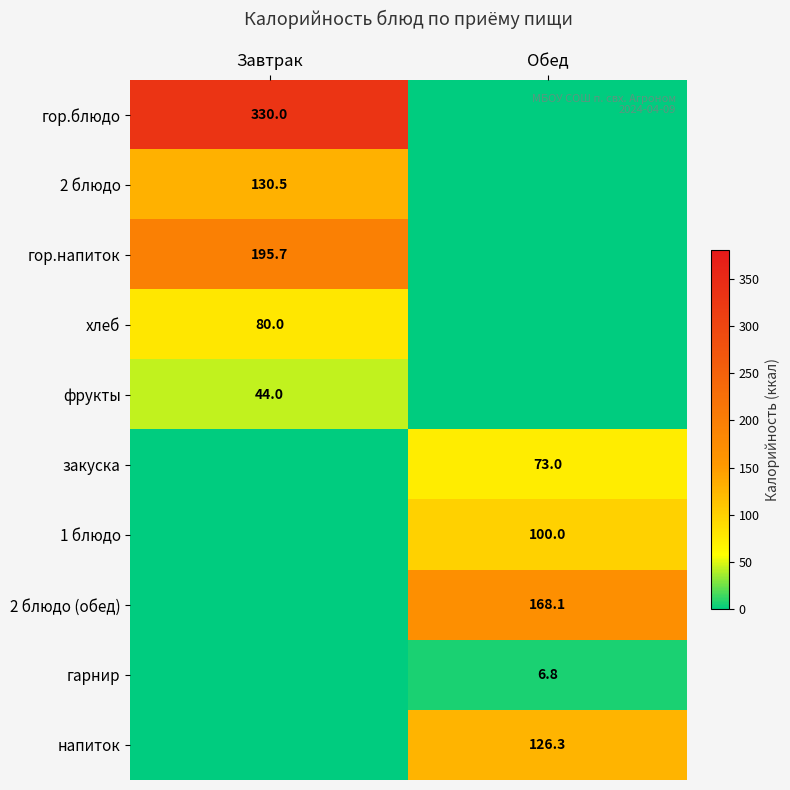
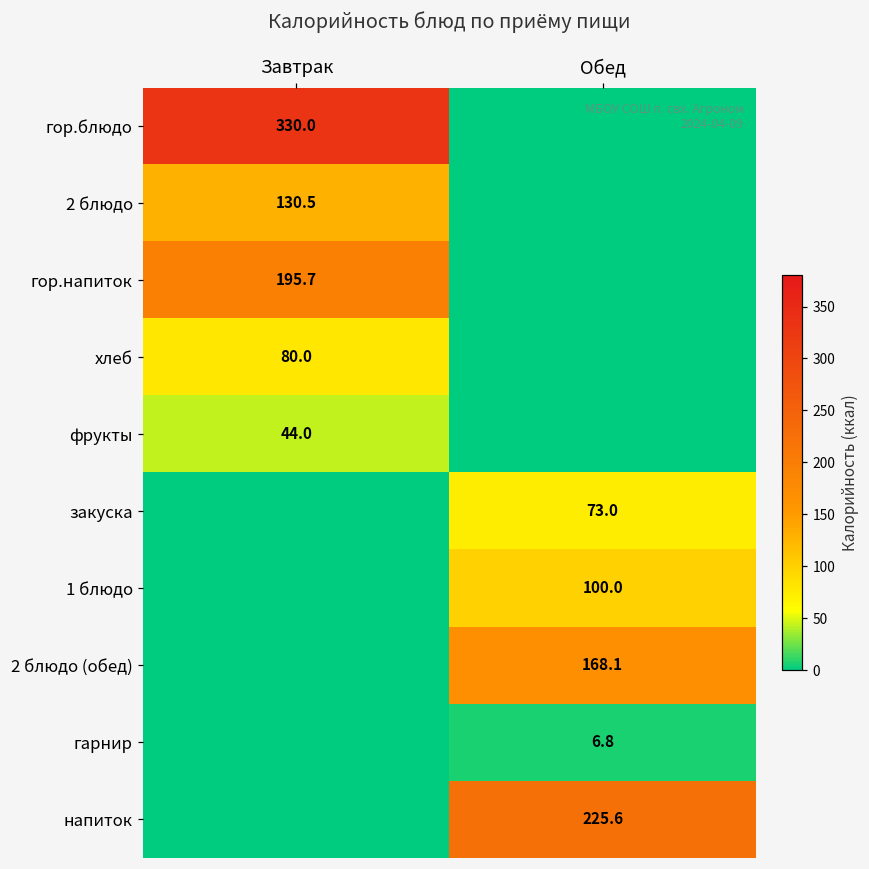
  {
    "гор.блюдо": {
      "Завтрак": 330.0
    },
    "2 блюдо": {
      "Завтрак": 130.5
    },
    "гор.напиток": {
      "Завтрак": 195.7
    },
    "хлеб": {
      "Завтрак": 80.0
    },
    "фрукты": {
      "Завтрак": 44.0
    },
    "закуска": {
      "Обед": 73.0
    },
    "1 блюдо": {
      "Обед": 100.0
    },
    "2 блюдо (обед)": {
      "Обед": 168.1
    },
    "гарнир": {
      "Обед": 6.8
    },
    "напиток": {
-     "Обед": 126.3
+     "Обед": 225.6
    }
  }
